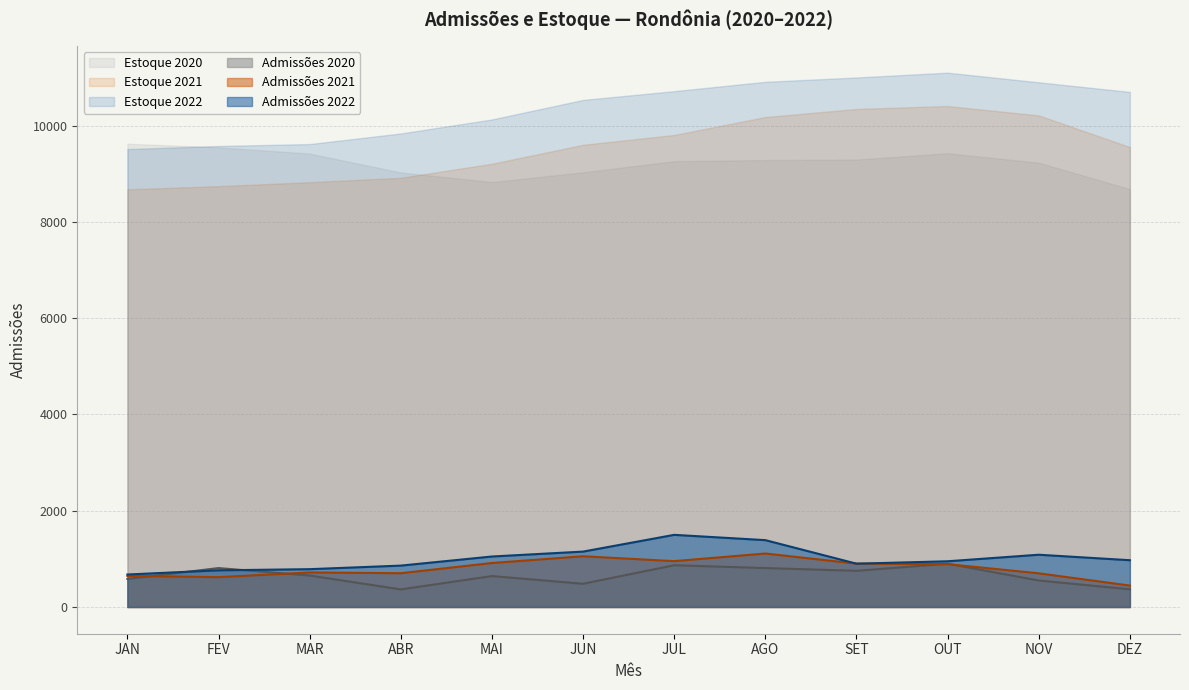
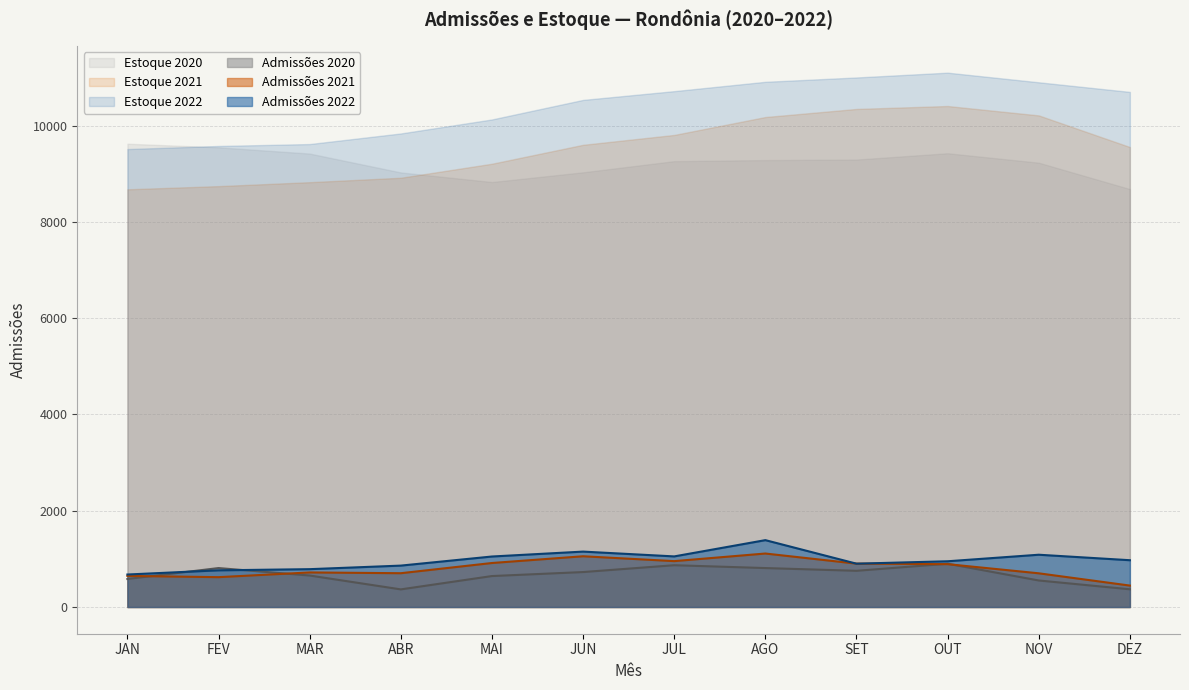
  {
    "Admissões 2020": {
      "JAN": 600,
      "MAR": 700,
      "ABR": 400,
      "MAI": 600,
-     "JUN": 500,
+     "JUN": 700,
      "JUL": 900,
      "AGO": 800,
      "SET": 800,
      "NOV": 600,
      "DEZ": 400
    },
    "Admissões 2022": {
      "MAR": 800,
      "ABR": 900,
      "MAI": 1000,
      "JUN": 1200,
-     "JUL": 1500,
+     "JUL": 1100,
      "AGO": 1400,
      "NOV": 1100,
      "DEZ": 1000
    }
  }
